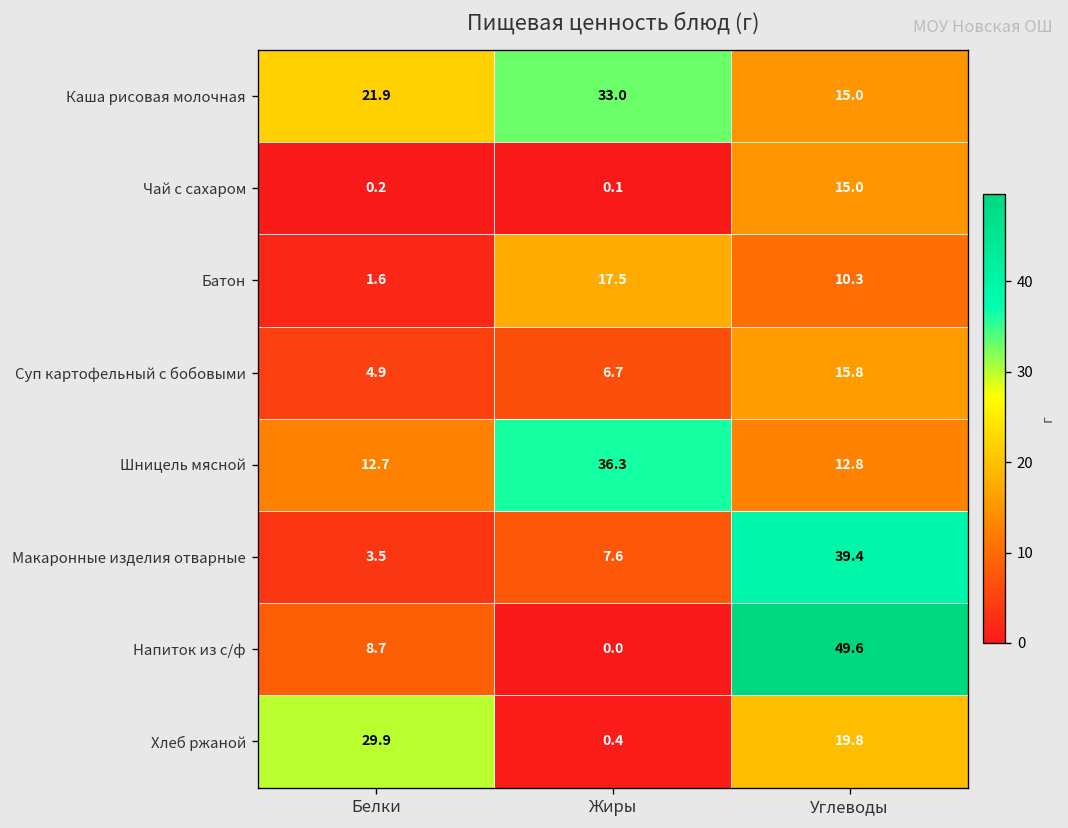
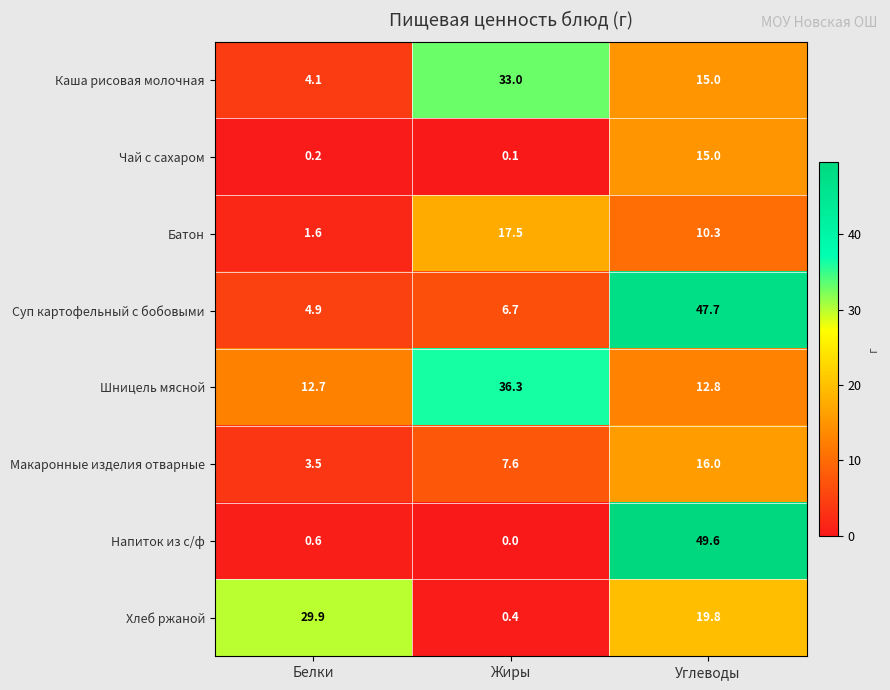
  {
    "Каша рисовая молочная": {
-     "Белки": 21.9,
+     "Белки": 4.1,
      "Жиры": 33.0,
      "Углеводы": 15.0
    },
    "Чай с сахаром": {
      "Белки": 0.2,
      "Жиры": 0.1,
      "Углеводы": 15.0
    },
    "Батон": {
      "Белки": 1.6,
      "Жиры": 17.5,
      "Углеводы": 10.3
    },
    "Суп картофельный с бобовыми": {
      "Белки": 4.9,
      "Жиры": 6.7,
-     "Углеводы": 15.8
+     "Углеводы": 47.7
    },
    "Шницель мясной": {
      "Белки": 12.7,
      "Жиры": 36.3,
      "Углеводы": 12.8
    },
    "Макаронные изделия отварные": {
      "Белки": 3.5,
      "Жиры": 7.6,
-     "Углеводы": 39.4
+     "Углеводы": 16.0
    },
    "Напиток из с/ф": {
-     "Белки": 8.7,
+     "Белки": 0.6,
      "Жиры": 0.0,
      "Углеводы": 49.6
    },
    "Хлеб ржаной": {
      "Белки": 29.9,
      "Жиры": 0.4,
      "Углеводы": 19.8
    }
  }
